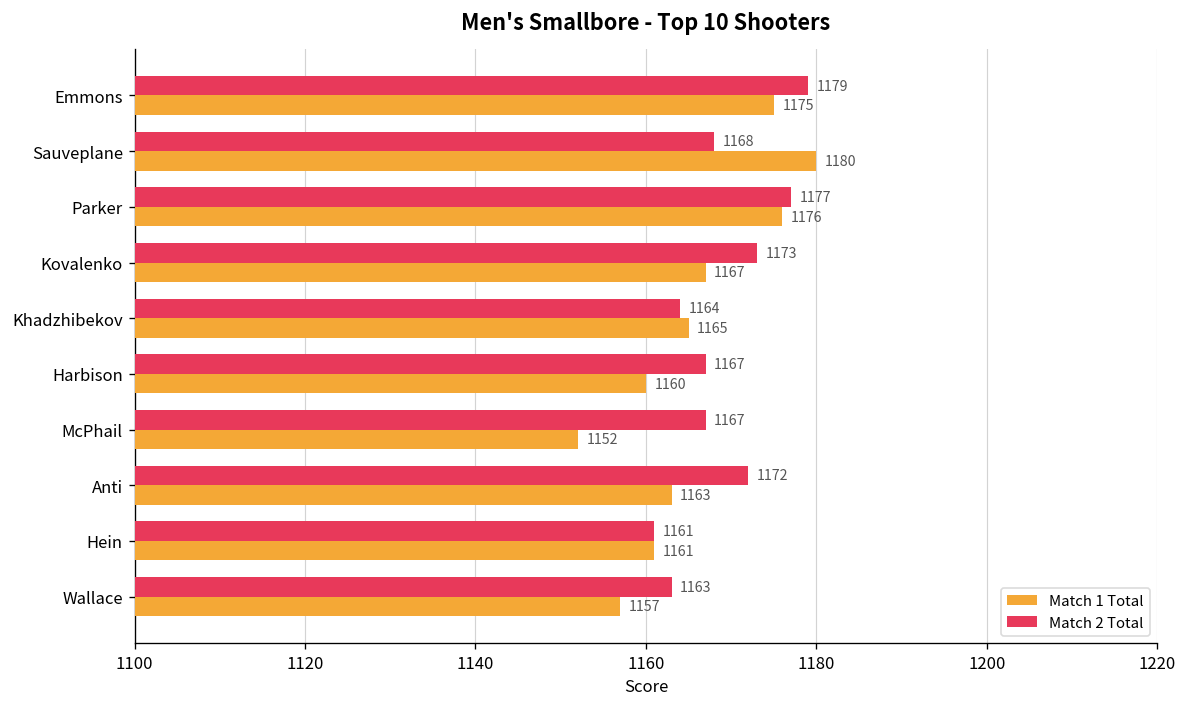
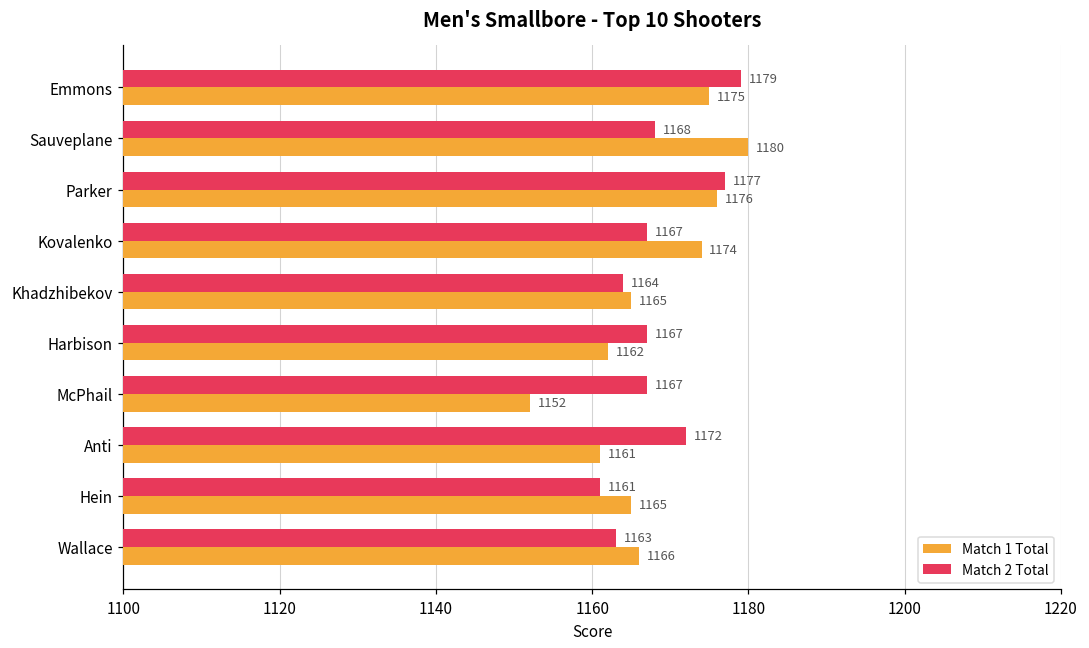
  {
    "Match 1 Total": {
      "Emmons": 1175,
      "Sauveplane": 1180,
      "Parker": 1176,
-     "Kovalenko": 1167,
+     "Kovalenko": 1174,
      "Khadzhibekov": 1165,
-     "Harbison": 1160,
+     "Harbison": 1162,
      "McPhail": 1152,
-     "Anti": 1163,
-     "Hein": 1161,
-     "Wallace": 1157
+     "Anti": 1161,
+     "Hein": 1165,
+     "Wallace": 1166
    },
    "Match 2 Total": {
      "Emmons": 1179,
      "Sauveplane": 1168,
      "Parker": 1177,
-     "Kovalenko": 1173,
+     "Kovalenko": 1167,
      "Khadzhibekov": 1164,
      "Harbison": 1167,
      "McPhail": 1167,
      "Anti": 1172,
      "Hein": 1161,
      "Wallace": 1163
    }
  }
